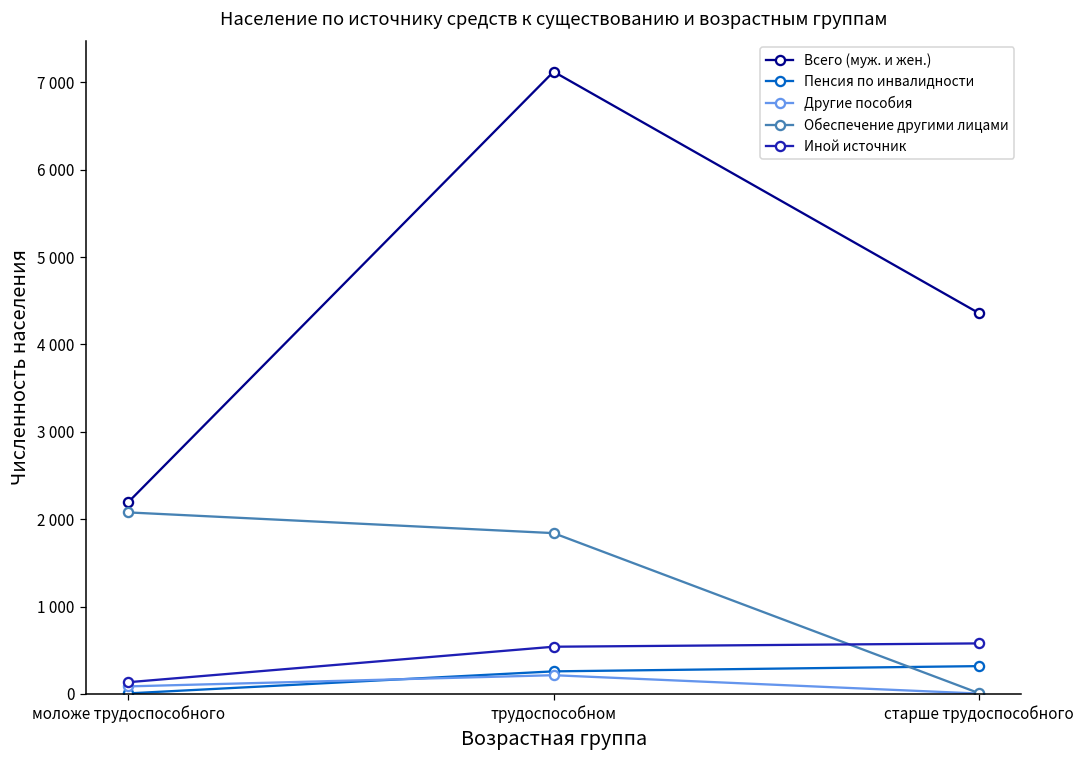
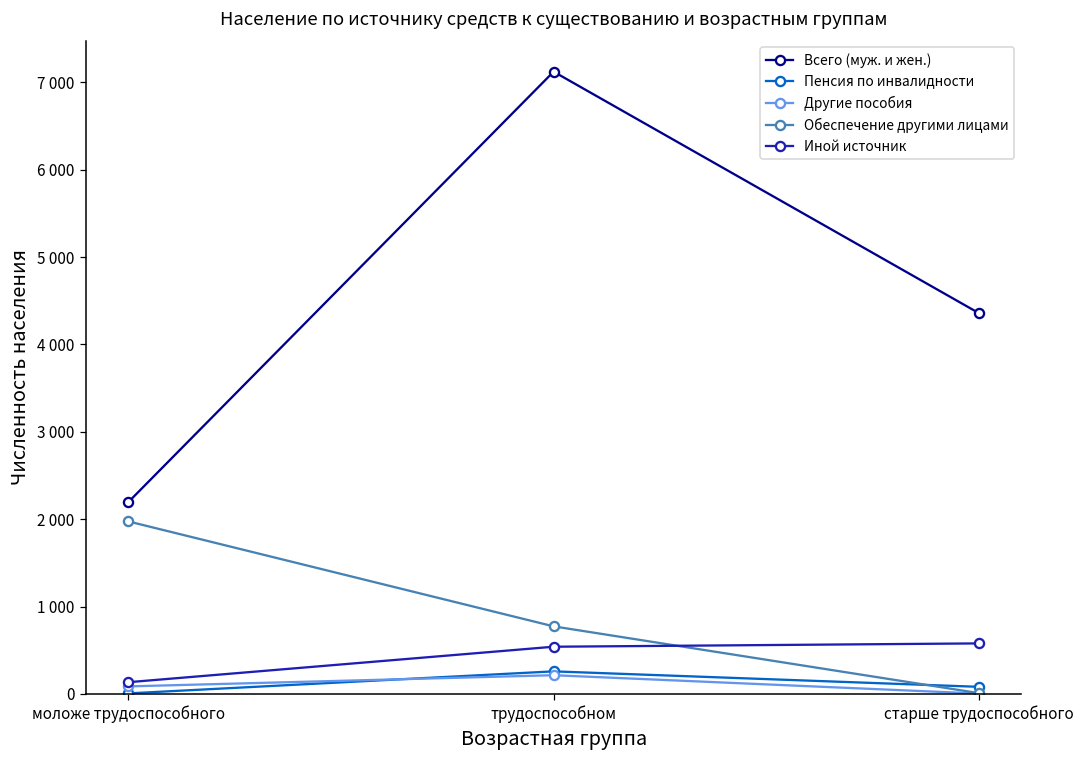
  {
    "Пенсия по инвалидности": {
      "моложе трудоспособного": 0,
      "трудоспособном": 300,
-     "старше трудоспособного": 300
+     "старше трудоспособного": 100
    },
    "Другие пособия": {
      "моложе трудоспособного": 100,
      "трудоспособном": 200
    },
    "Обеспечение другими лицами": {
-     "моложе трудоспособного": 2100,
-     "трудоспособном": 1800
+     "моложе трудоспособного": 2000,
+     "трудоспособном": 800
    }
  }
